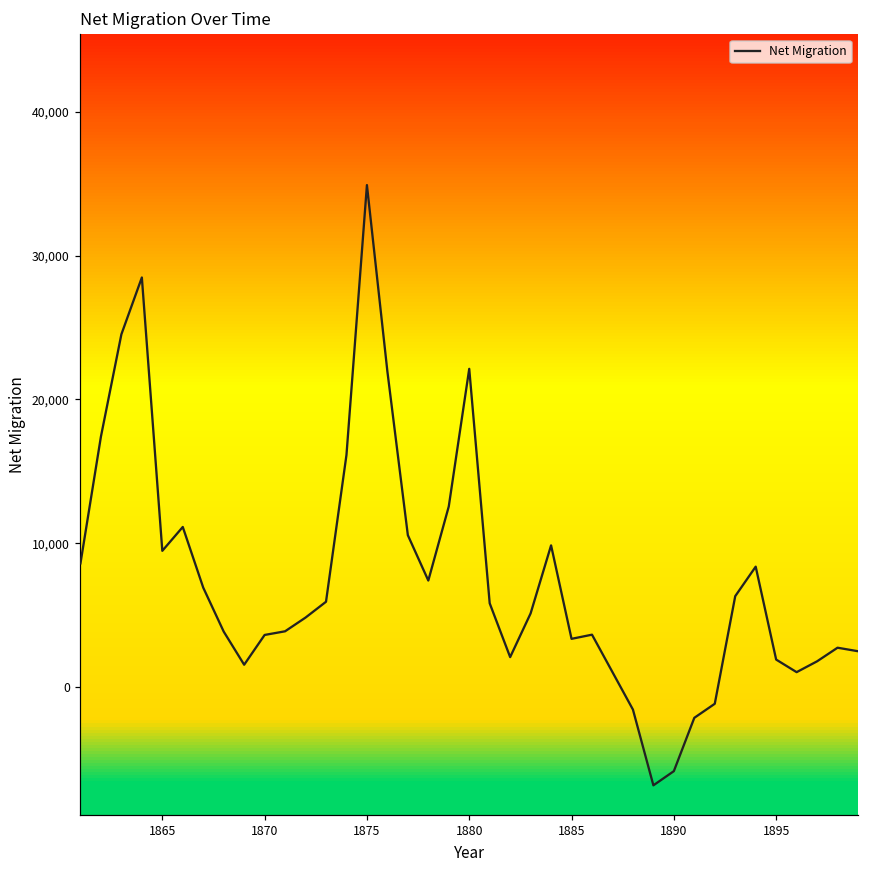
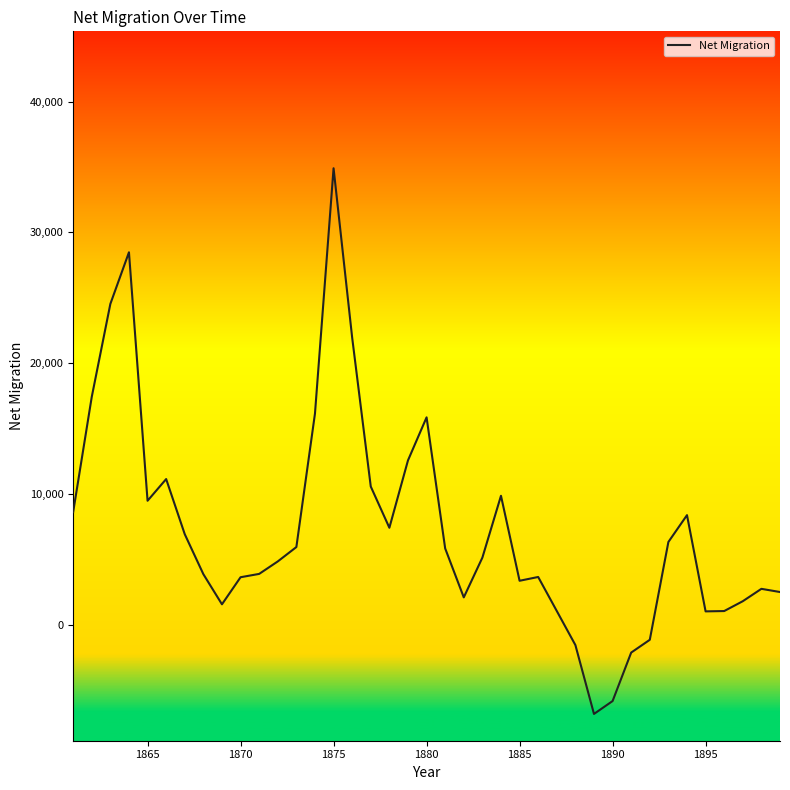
  {
    "1865": "9,500",
    "1870": "3,600",
    "1875": "34,900",
-   "1880": "22,100",
+   "1880": "15,900",
    "1885": "3,400",
    "1890": "-5,800",
-   "1895": "1,900"
+   "1895": "1,000"
  }
